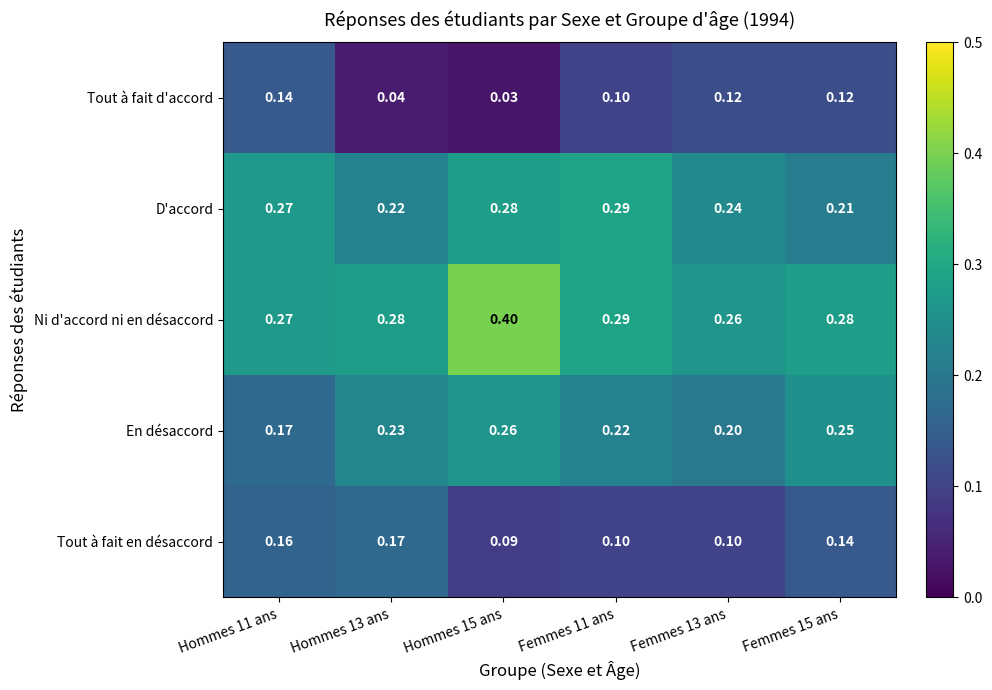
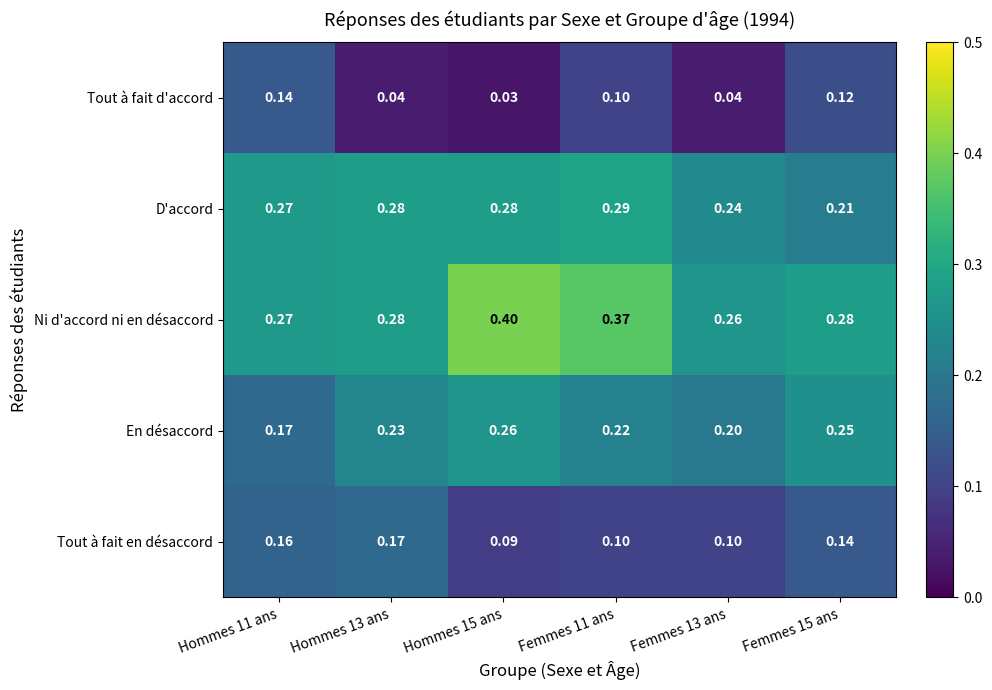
  {
    "Tout à fait d'accord": {
      "Hommes 11 ans": 0.14,
      "Hommes 13 ans": 0.04,
      "Hommes 15 ans": 0.03,
      "Femmes 11 ans": 0.10,
-     "Femmes 13 ans": 0.12,
+     "Femmes 13 ans": 0.04,
      "Femmes 15 ans": 0.12
    },
    "D'accord": {
      "Hommes 11 ans": 0.27,
-     "Hommes 13 ans": 0.22,
+     "Hommes 13 ans": 0.28,
      "Hommes 15 ans": 0.28,
      "Femmes 11 ans": 0.29,
      "Femmes 13 ans": 0.24,
      "Femmes 15 ans": 0.21
    },
    "Ni d'accord ni en désaccord": {
      "Hommes 11 ans": 0.27,
      "Hommes 13 ans": 0.28,
      "Hommes 15 ans": 0.40,
-     "Femmes 11 ans": 0.29,
+     "Femmes 11 ans": 0.37,
      "Femmes 13 ans": 0.26,
      "Femmes 15 ans": 0.28
    },
    "En désaccord": {
      "Hommes 11 ans": 0.17,
      "Hommes 13 ans": 0.23,
      "Hommes 15 ans": 0.26,
      "Femmes 11 ans": 0.22,
      "Femmes 13 ans": 0.20,
      "Femmes 15 ans": 0.25
    },
    "Tout à fait en désaccord": {
      "Hommes 11 ans": 0.16,
      "Hommes 13 ans": 0.17,
      "Hommes 15 ans": 0.09,
      "Femmes 11 ans": 0.10,
      "Femmes 13 ans": 0.10,
      "Femmes 15 ans": 0.14
    }
  }
